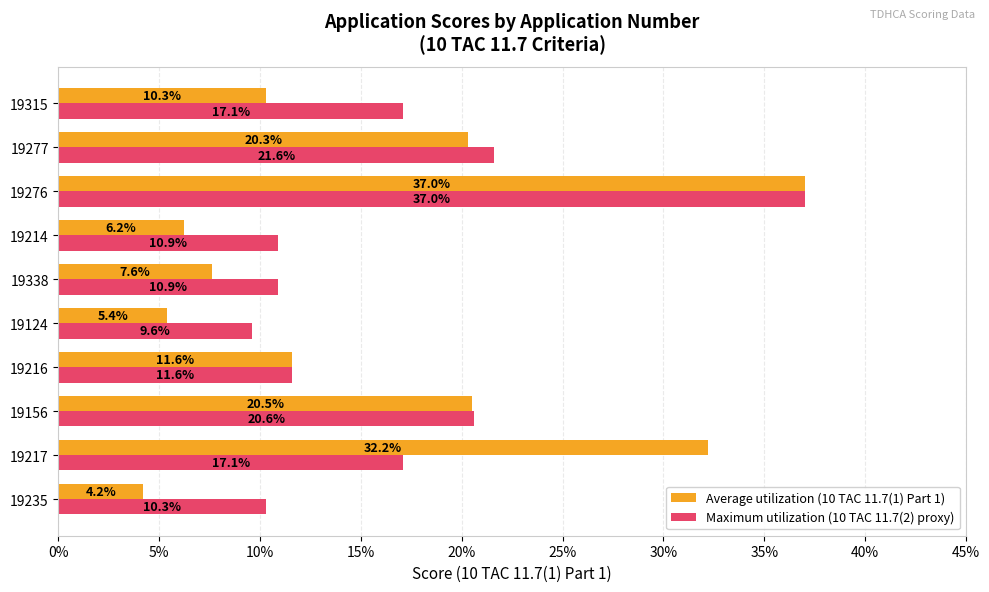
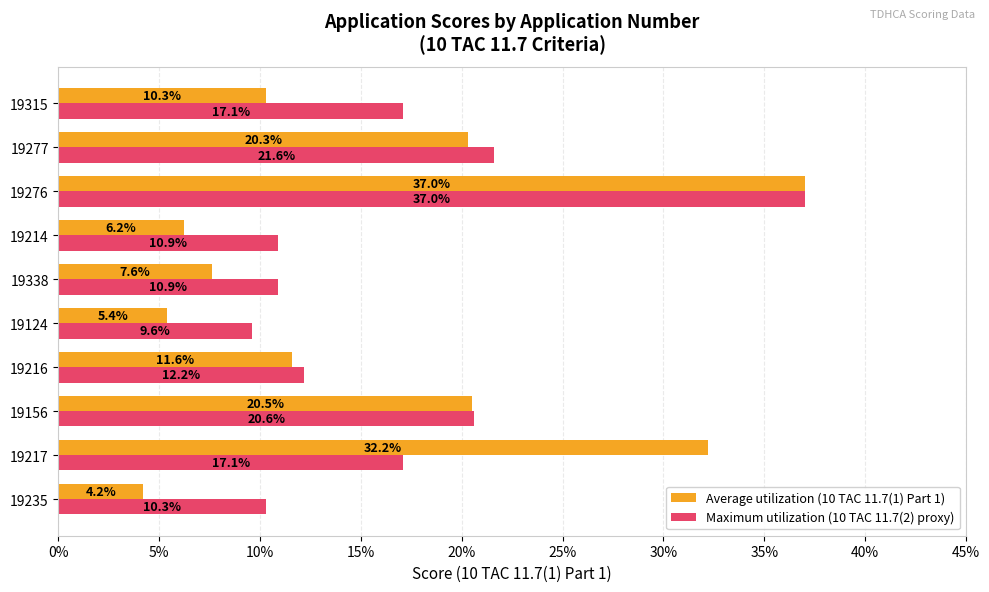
  {
    "Average utilization (10 TAC 11.7(1) Part 1)": {
      "19315": "10.3%",
      "19277": "20.3%",
      "19276": "37.0%",
      "19214": "6.2%",
      "19338": "7.6%",
      "19124": "5.4%",
      "19216": "11.6%",
      "19156": "20.5%",
      "19217": "32.2%",
      "19235": "4.2%"
    },
    "Maximum utilization (10 TAC 11.7(2) proxy)": {
      "19315": "17.1%",
      "19277": "21.6%",
      "19276": "37.0%",
      "19214": "10.9%",
      "19338": "10.9%",
      "19124": "9.6%",
-     "19216": "11.6%",
+     "19216": "12.2%",
      "19156": "20.6%",
      "19217": "17.1%",
      "19235": "10.3%"
    }
  }
